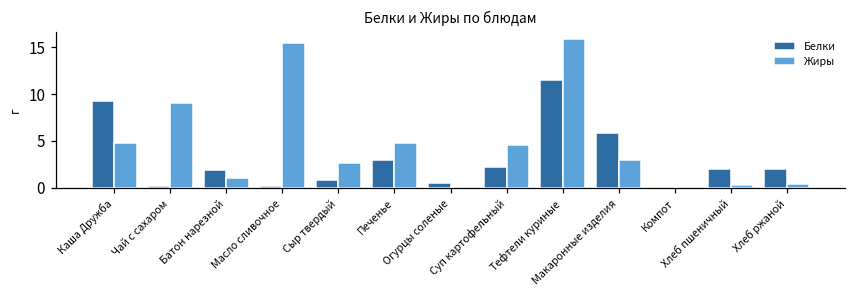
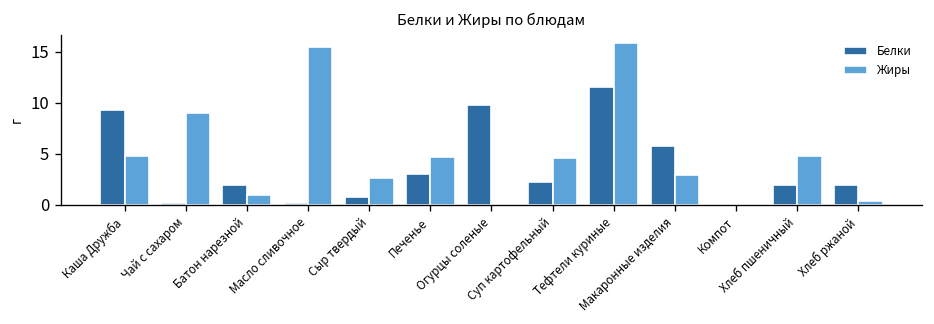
  {
    "Белки": {
      "Каша Дружба": 9,
      "Батон нарезной": 2,
      "Сыр твердый": 1,
      "Печенье": 3,
-     "Огурцы соленые": 0,
+     "Огурцы соленые": 10,
      "Суп картофельный": 2,
      "Тефтели куриные": 12,
      "Макаронные изделия": 6,
      "Хлеб пшеничный": 2,
      "Хлеб ржаной": 2
    },
    "Жиры": {
      "Каша Дружба": 5,
      "Чай с сахаром": 9,
      "Батон нарезной": 1,
      "Масло сливочное": 15,
      "Сыр твердый": 3,
      "Печенье": 5,
      "Суп картофельный": 5,
      "Тефтели куриные": 16,
      "Макаронные изделия": 3,
      "Компот": 0,
-     "Хлеб пшеничный": 0,
+     "Хлеб пшеничный": 5,
      "Хлеб ржаной": 0
    }
  }
